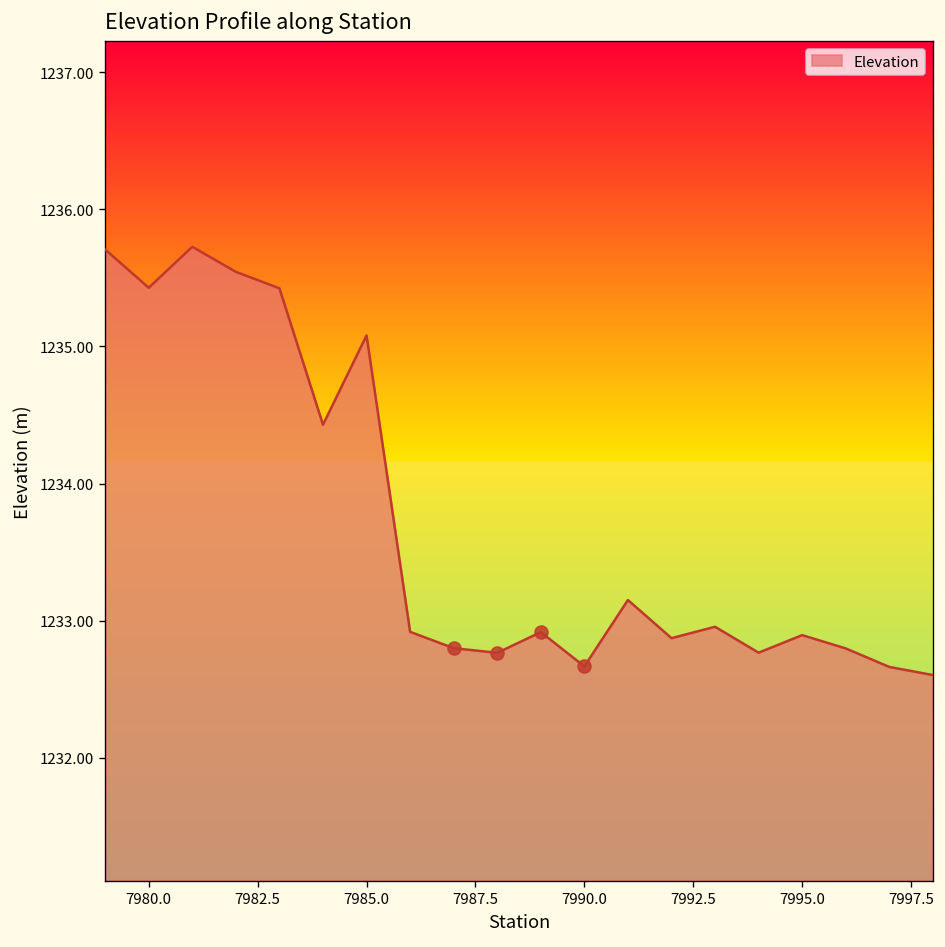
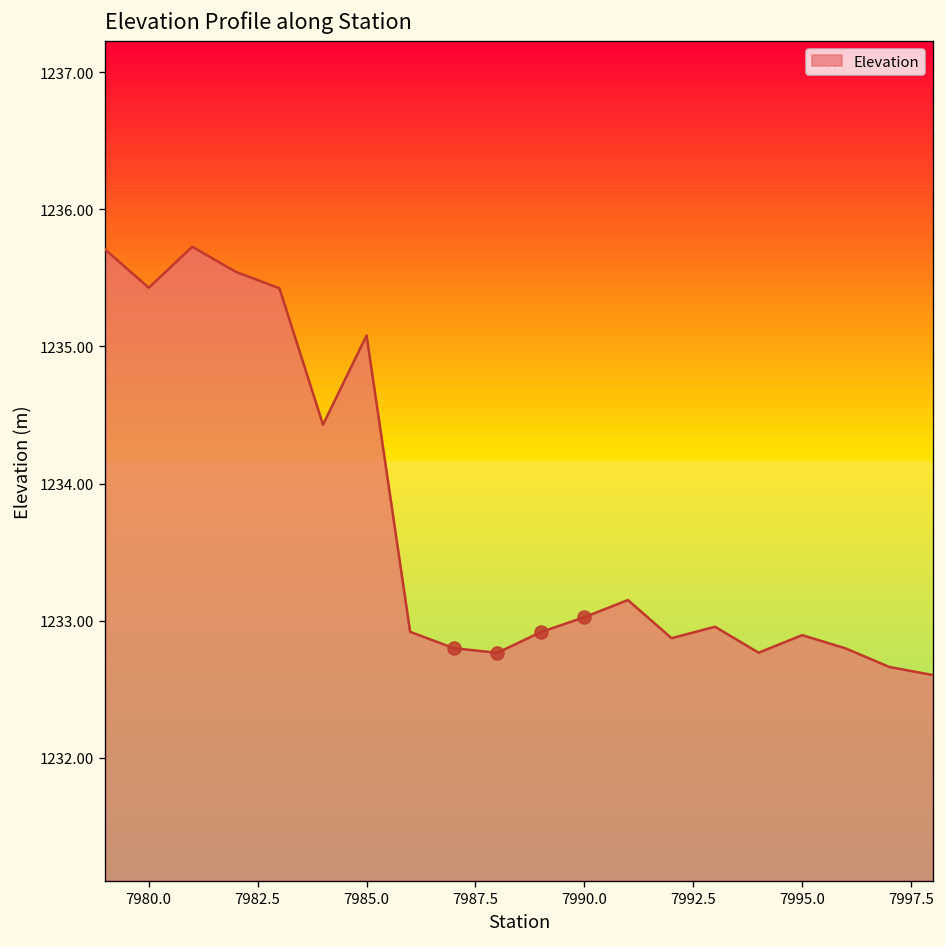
  {
    "Elevation": {
      "7980.0": 1235.43,
      "7985.0": 1235.08,
-     "7990.0": 1232.67,
+     "7990.0": 1233.03,
      "7995.0": 1232.89
    }
  }
